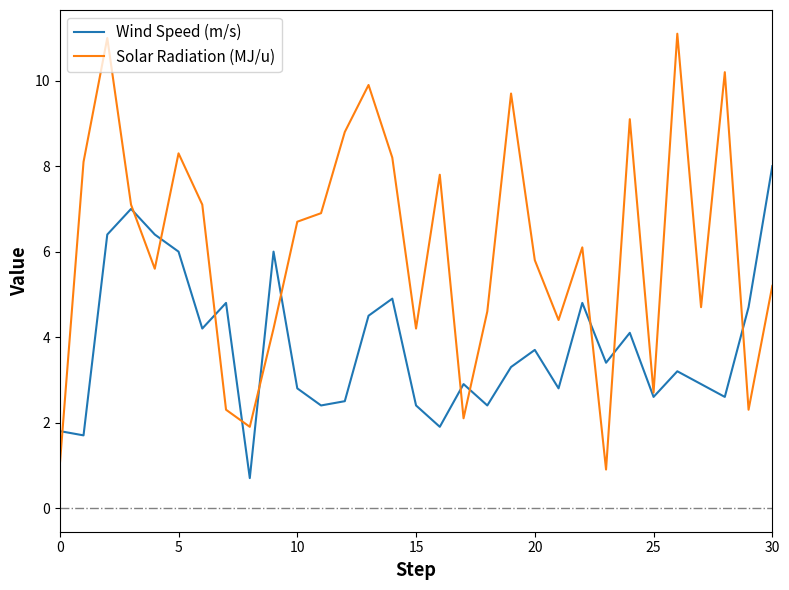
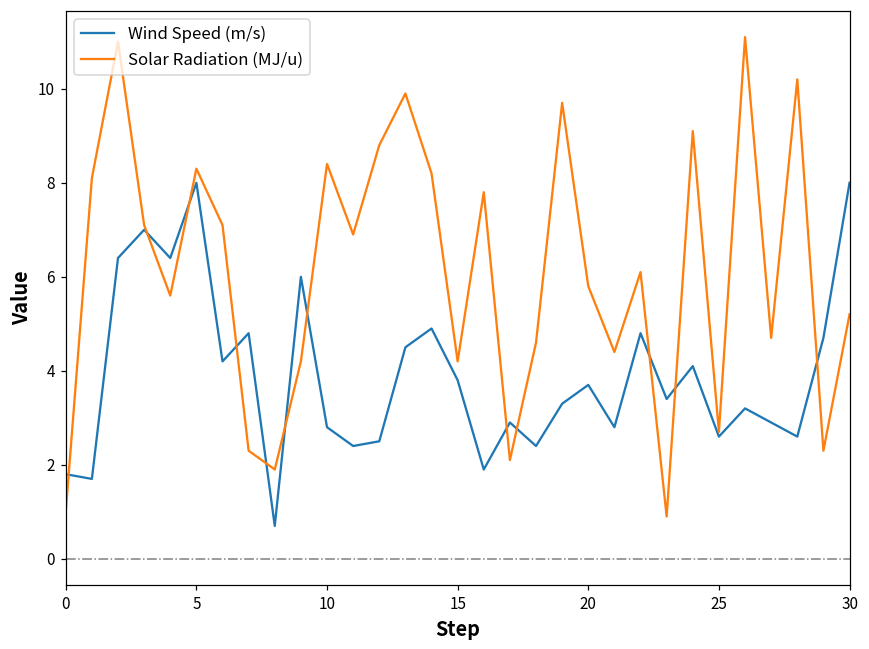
  {
    "Wind Speed (m/s)": {
      "0": 1.8,
-     "5": 6,
+     "5": 8,
      "10": 2.8,
-     "15": 2.4,
+     "15": 3.8,
      "20": 3.7,
      "25": 2.6,
      "30": 8.0
    },
    "Solar Radiation (MJ/u)": {
      "0": 1.0,
      "5": 8.3,
-     "10": 6.7,
+     "10": 8.4,
      "15": 4.2,
      "20": 5.8,
      "25": 2.7,
      "30": 5.2
    }
  }
